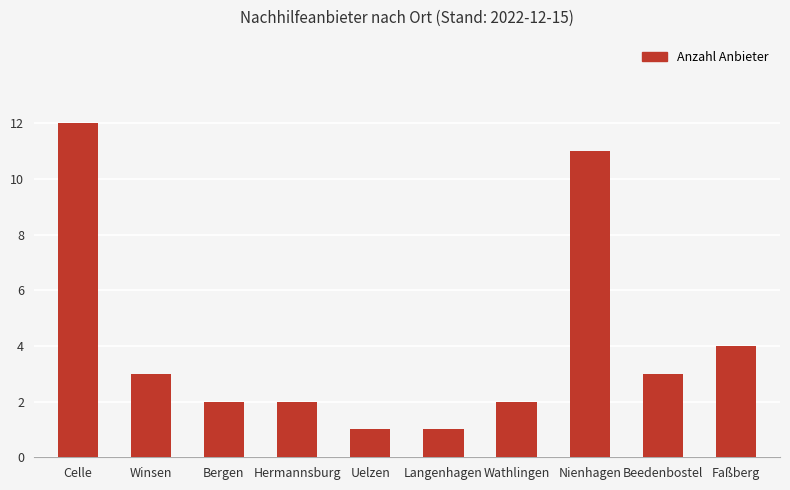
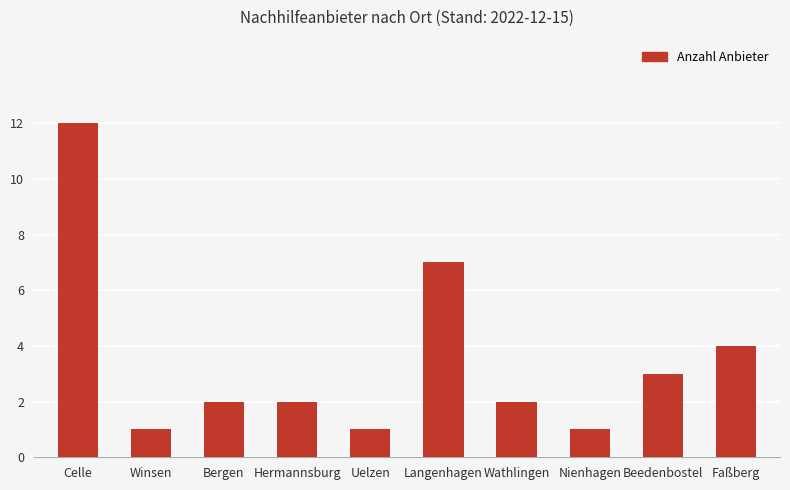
  {
    "Celle": 12,
-   "Winsen": 3,
+   "Winsen": 1,
    "Bergen": 2,
    "Hermannsburg": 2,
    "Uelzen": 1,
-   "Langenhagen": 1,
+   "Langenhagen": 7,
    "Wathlingen": 2,
-   "Nienhagen": 11,
+   "Nienhagen": 1,
    "Beedenbostel": 3,
    "Faßberg": 4
  }
